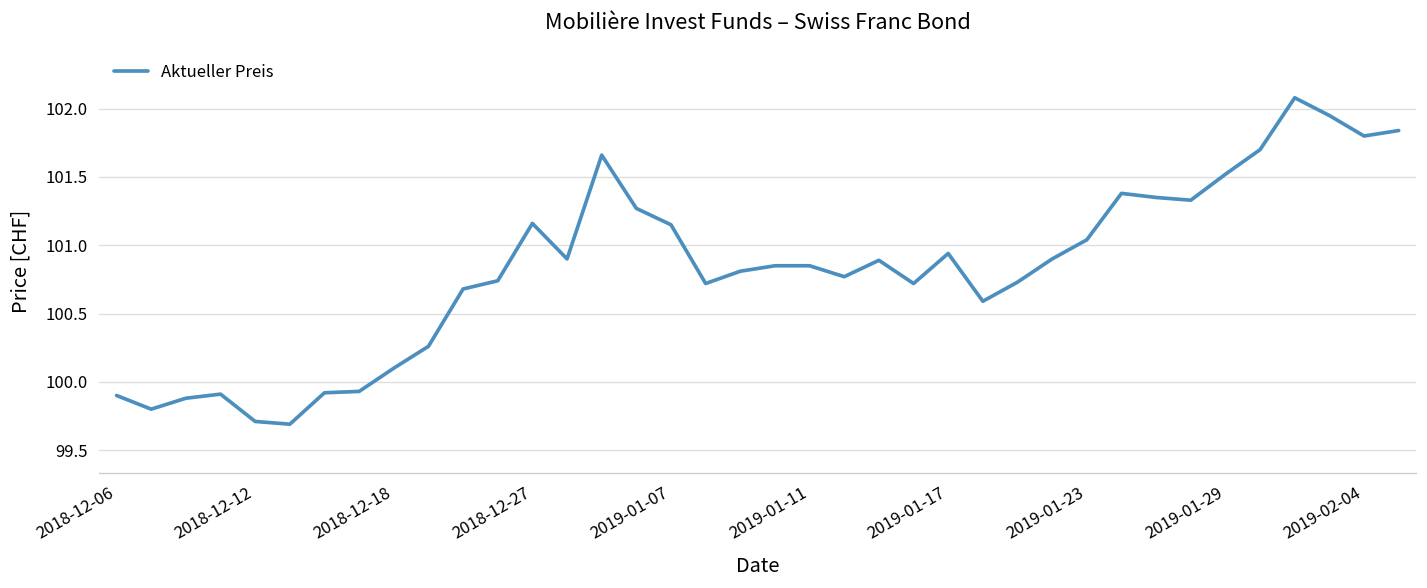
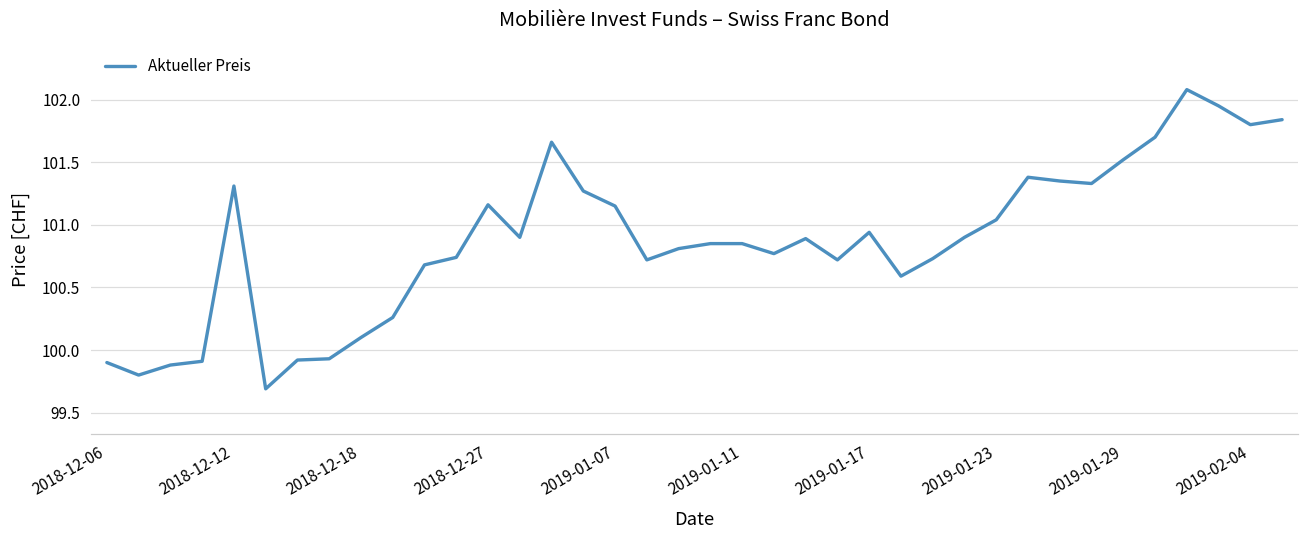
  {
    "2018-12-06": 99.90,
-   "2018-12-12": 99.71,
+   "2018-12-12": 101.31,
    "2018-12-18": 100.10,
    "2018-12-27": 101.16,
    "2019-01-07": 101.15,
    "2019-01-11": 100.85,
    "2019-01-17": 100.94,
    "2019-01-23": 101.04,
    "2019-01-29": 101.52,
    "2019-02-04": 101.80
  }
